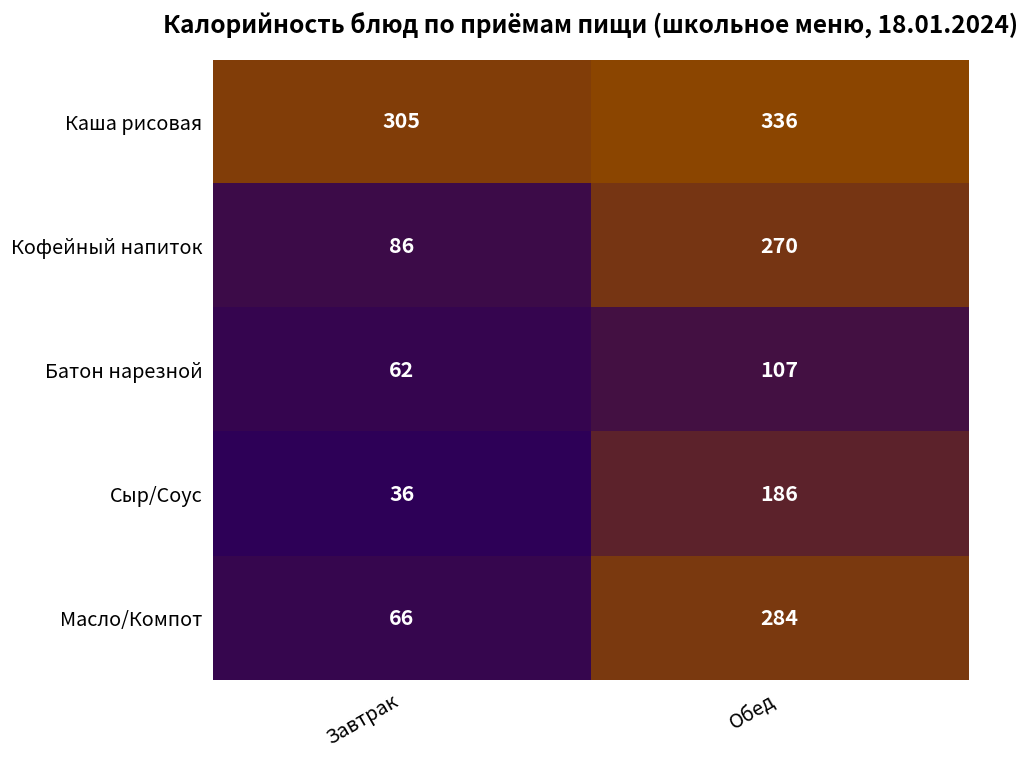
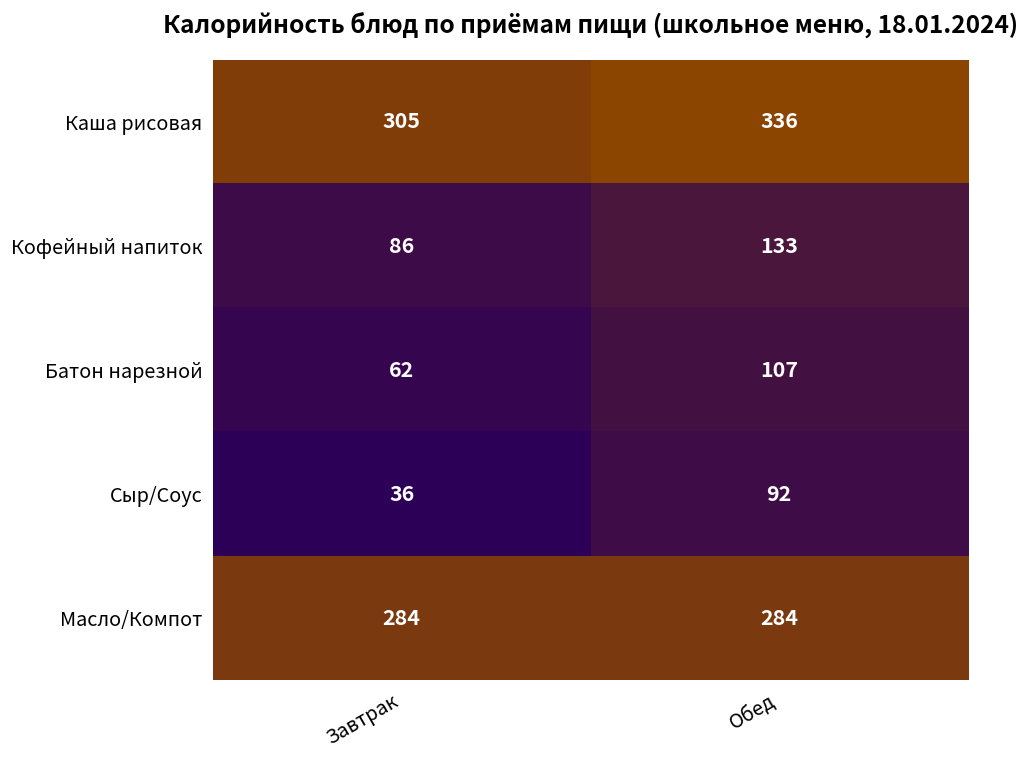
  {
    "Каша рисовая": {
      "Завтрак": 305,
      "Обед": 336
    },
    "Кофейный напиток": {
      "Завтрак": 86,
-     "Обед": 270
+     "Обед": 133
    },
    "Батон нарезной": {
      "Завтрак": 62,
      "Обед": 107
    },
    "Сыр/Соус": {
      "Завтрак": 36,
-     "Обед": 186
+     "Обед": 92
    },
    "Масло/Компот": {
-     "Завтрак": 66,
+     "Завтрак": 284,
      "Обед": 284
    }
  }
